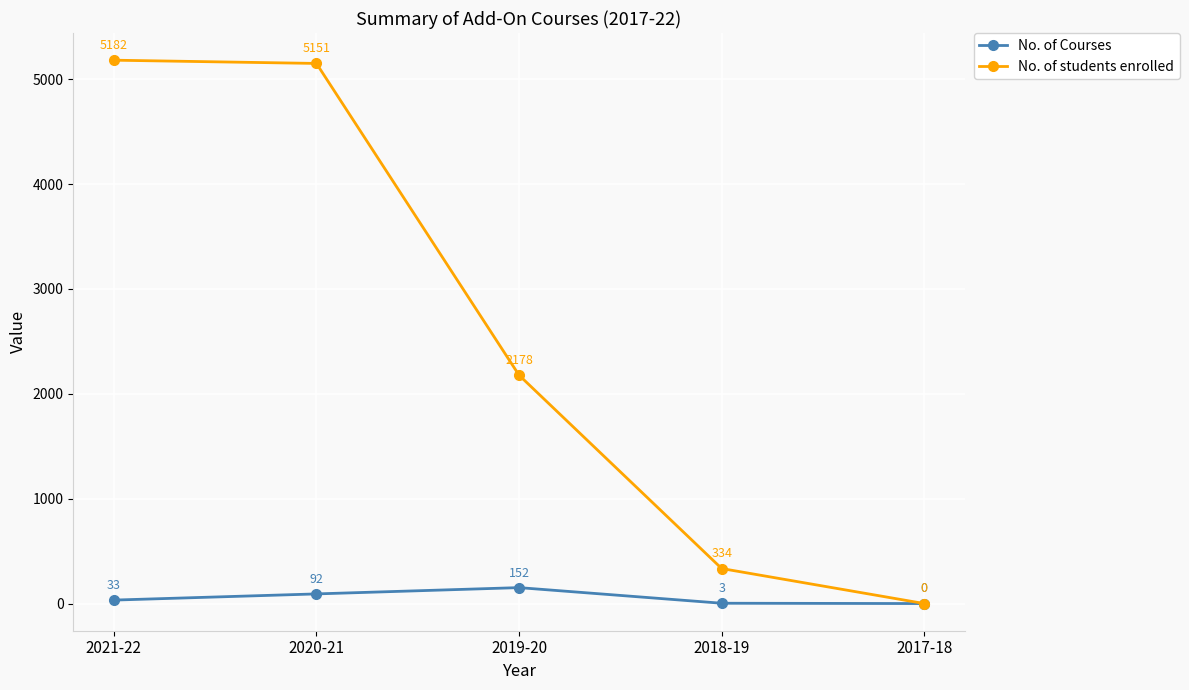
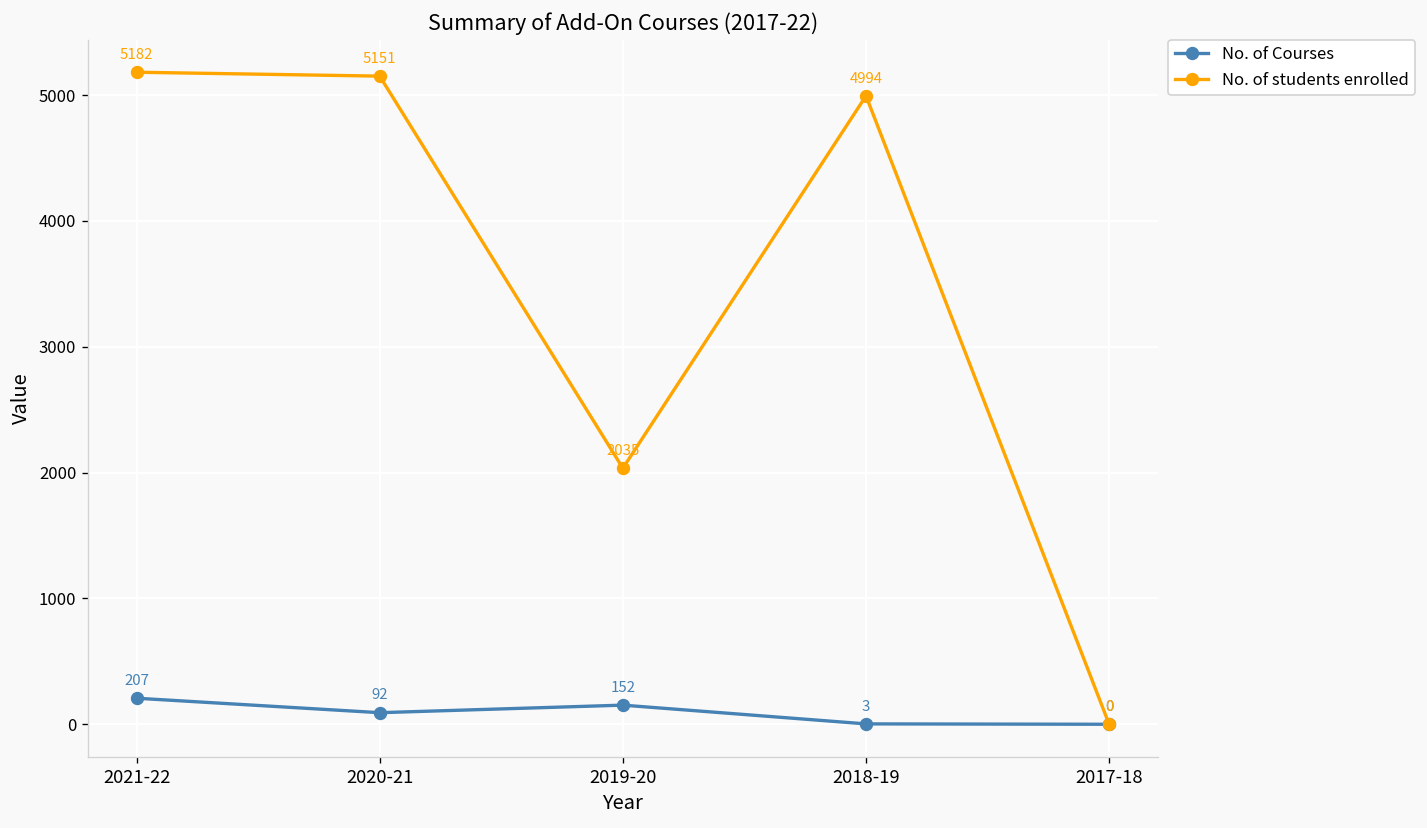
  {
    "No. of Courses": {
-     "2021-22": 33,
+     "2021-22": 207,
      "2020-21": 92,
      "2019-20": 152,
      "2018-19": 3
    },
    "No. of students enrolled": {
      "2021-22": 5182,
      "2020-21": 5151,
-     "2019-20": 2178,
-     "2018-19": 334
+     "2019-20": 2035,
+     "2018-19": 4994
    }
  }
